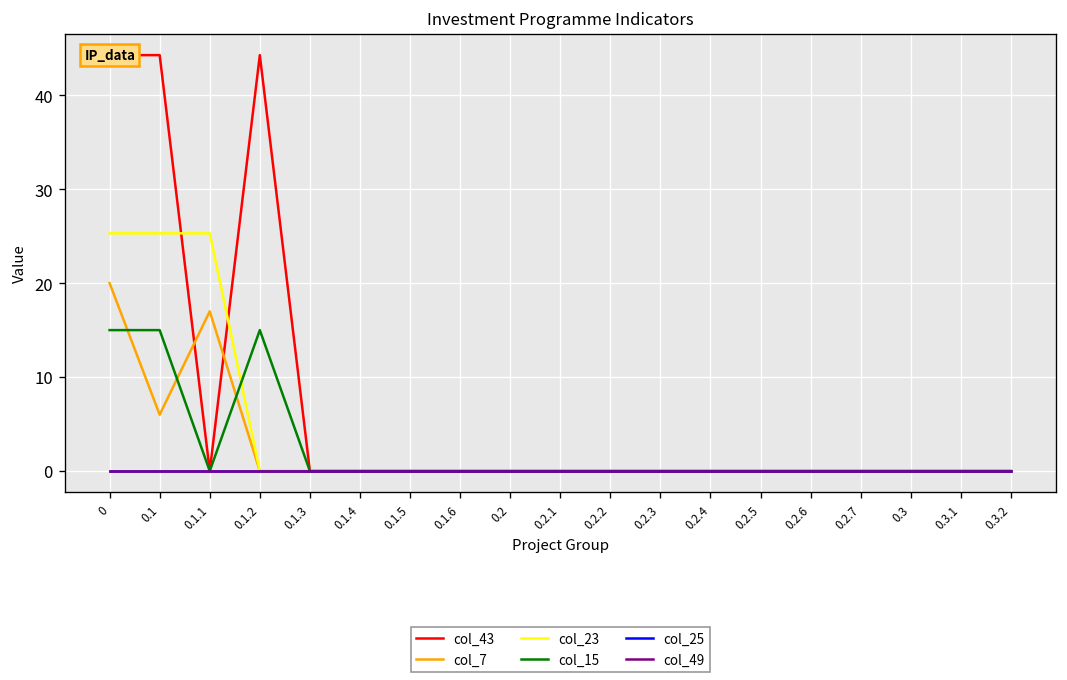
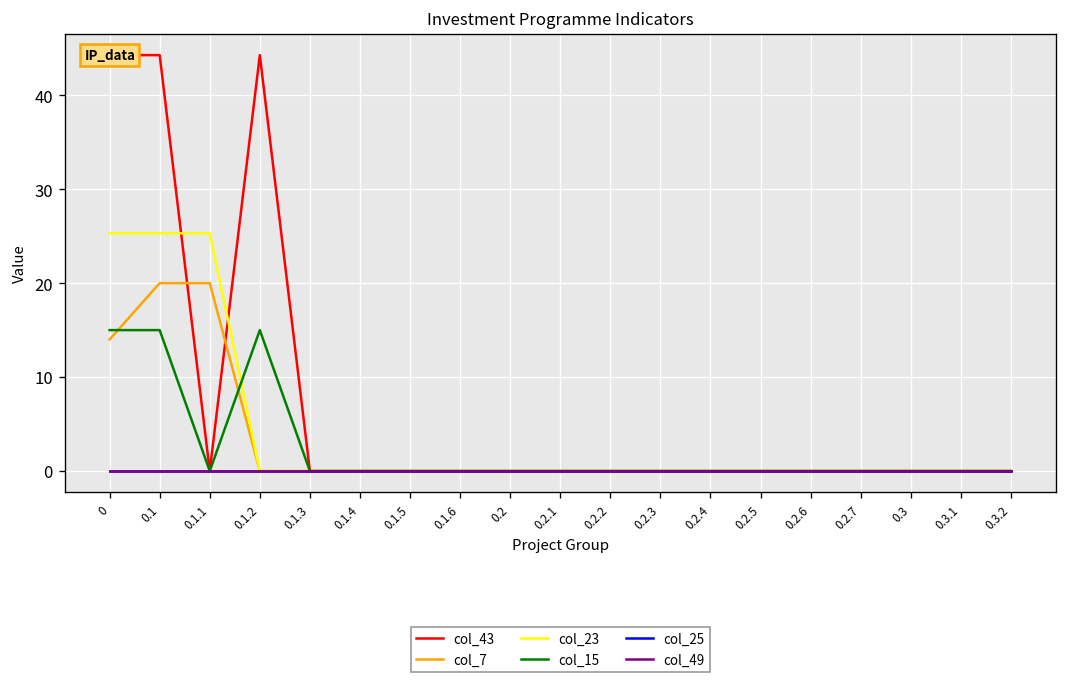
  {
    "col_43": {
      "0.1": 44,
      "0.1.2": 44
    },
    "col_7": {
-     "0": 20,
-     "0.1": 6,
-     "0.1.1": 17
+     "0": 14,
+     "0.1": 20,
+     "0.1.1": 20
    },
    "col_23": {
      "0": 25,
      "0.1": 25,
      "0.1.1": 25
    },
    "col_15": {
      "0": 15,
      "0.1": 15,
      "0.1.2": 15
    },
    "col_49": {
      "0": 0,
      "0.1": 0
    }
  }
